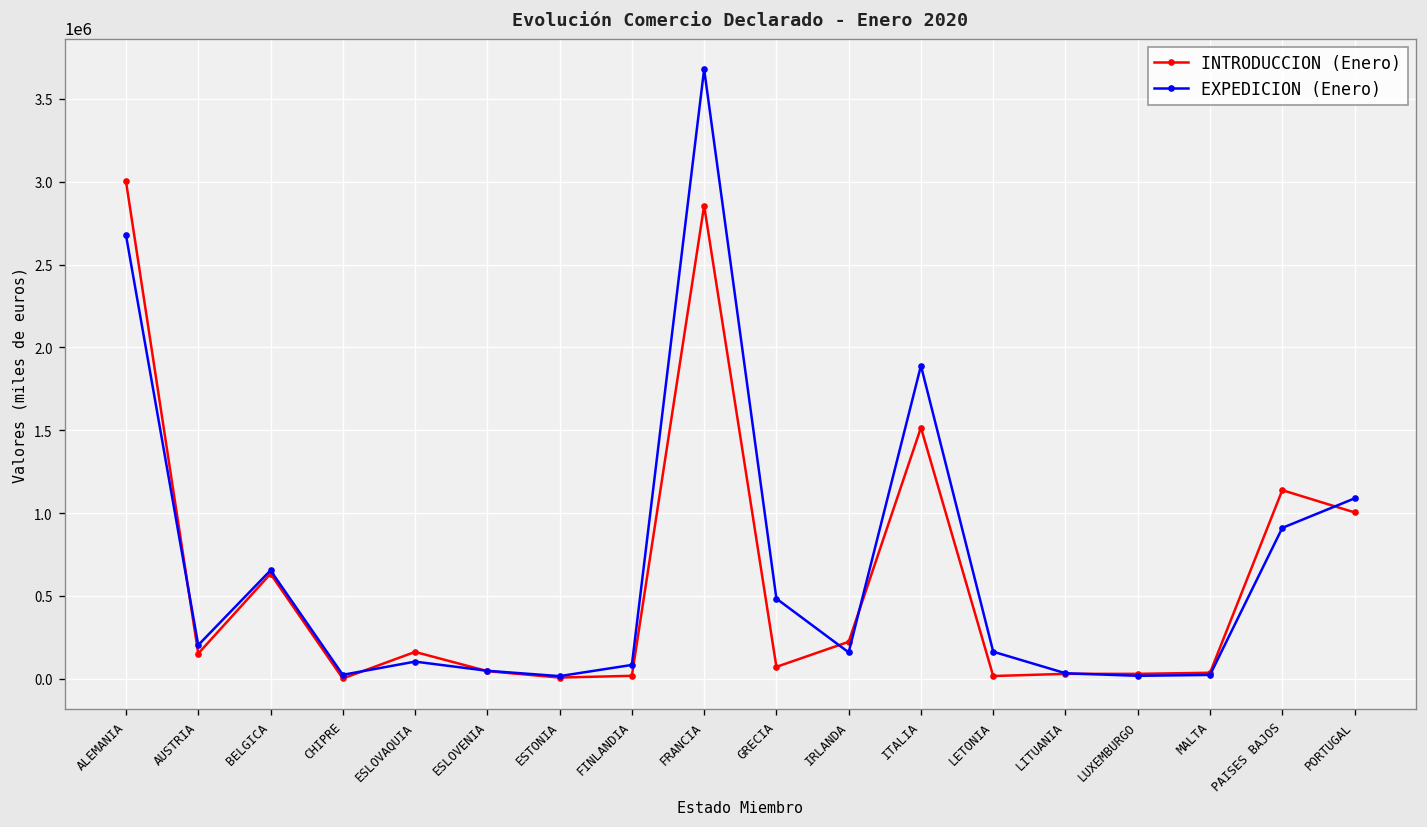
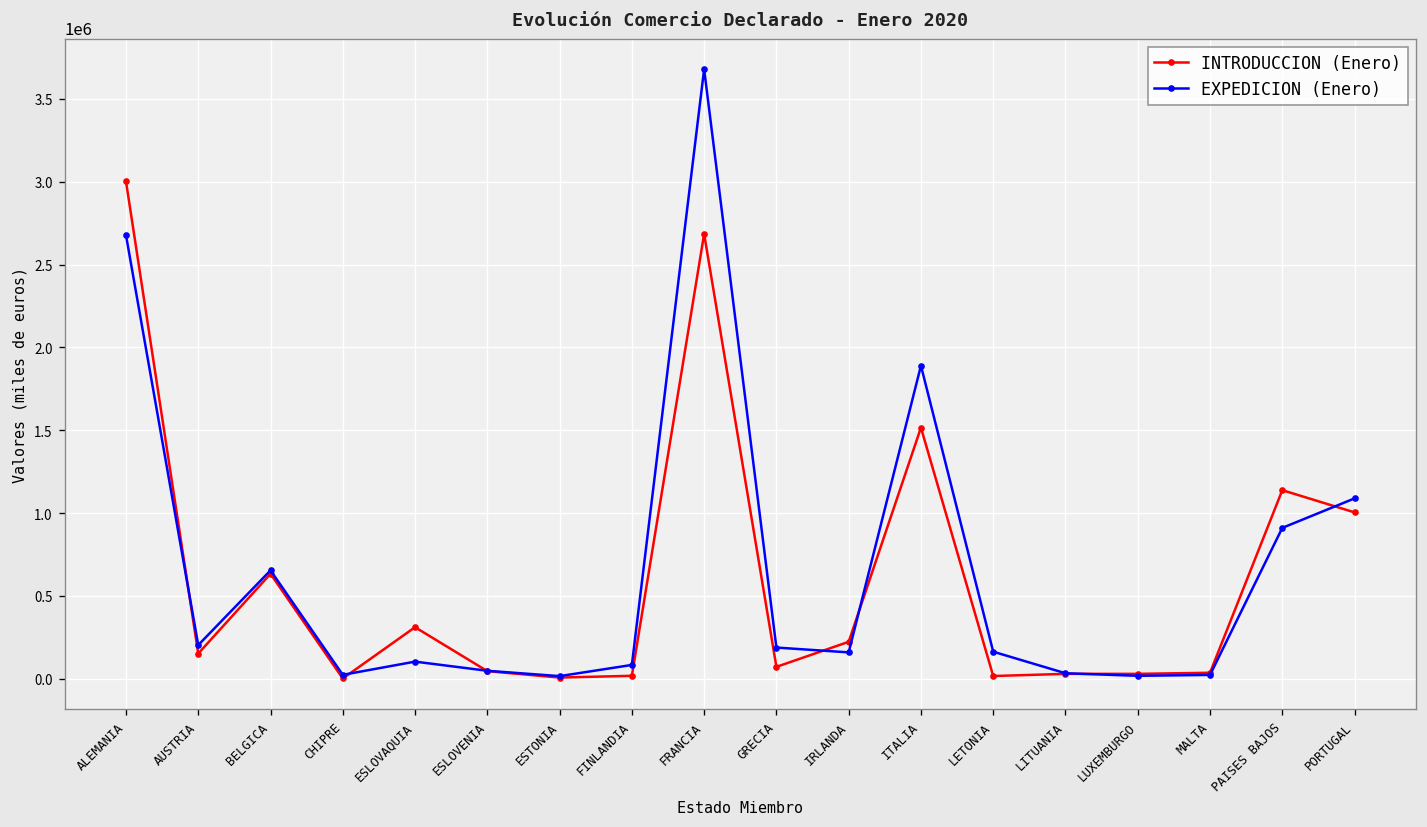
  {
    "INTRODUCCION (Enero)": {
      "ALEMANIA": 3000000,
      "AUSTRIA": 150000,
      "BELGICA": 630000,
      "CHIPRE": 0,
-     "ESLOVAQUIA": 160000,
+     "ESLOVAQUIA": 310000,
      "FINLANDIA": 20000,
-     "FRANCIA": 2860000,
+     "FRANCIA": 2680000,
      "GRECIA": 70000,
      "IRLANDA": 220000,
      "ITALIA": 1520000,
      "LETONIA": 20000,
      "PAISES BAJOS": 1140000,
      "PORTUGAL": 1000000
    },
    "EXPEDICION (Enero)": {
      "ALEMANIA": 2680000,
      "AUSTRIA": 200000,
      "BELGICA": 650000,
      "CHIPRE": 20000,
      "ESLOVAQUIA": 100000,
      "FINLANDIA": 80000,
      "FRANCIA": 3680000,
-     "GRECIA": 480000,
+     "GRECIA": 190000,
      "IRLANDA": 160000,
      "ITALIA": 1890000,
      "LETONIA": 160000,
      "PAISES BAJOS": 910000,
      "PORTUGAL": 1090000
    }
  }
